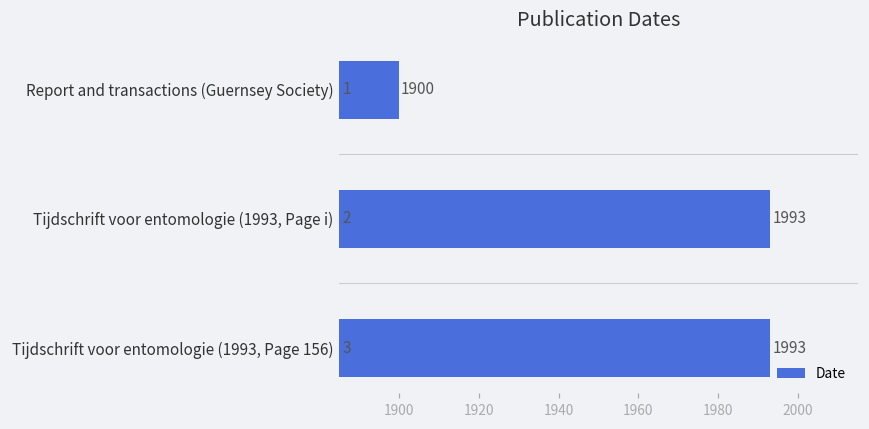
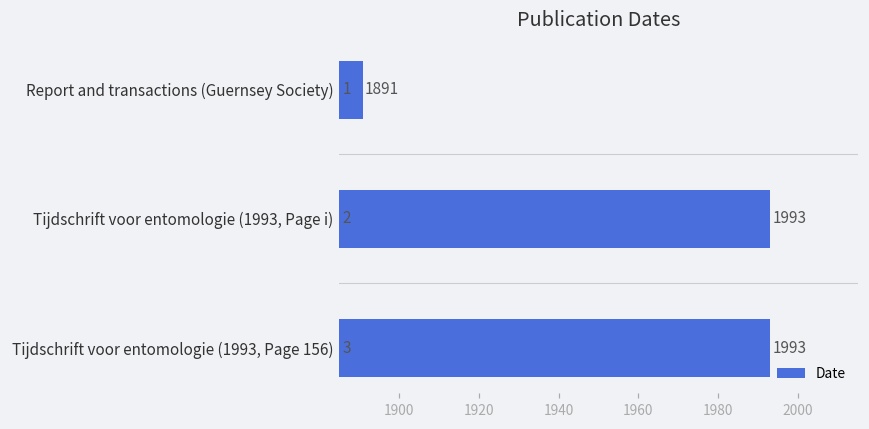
  {
-   "Report and transactions (Guernsey Society)": 1900,
+   "Report and transactions (Guernsey Society)": 1891,
    "Tijdschrift voor entomologie (1993, Page i)": 1993,
    "Tijdschrift voor entomologie (1993, Page 156)": 1993
  }
